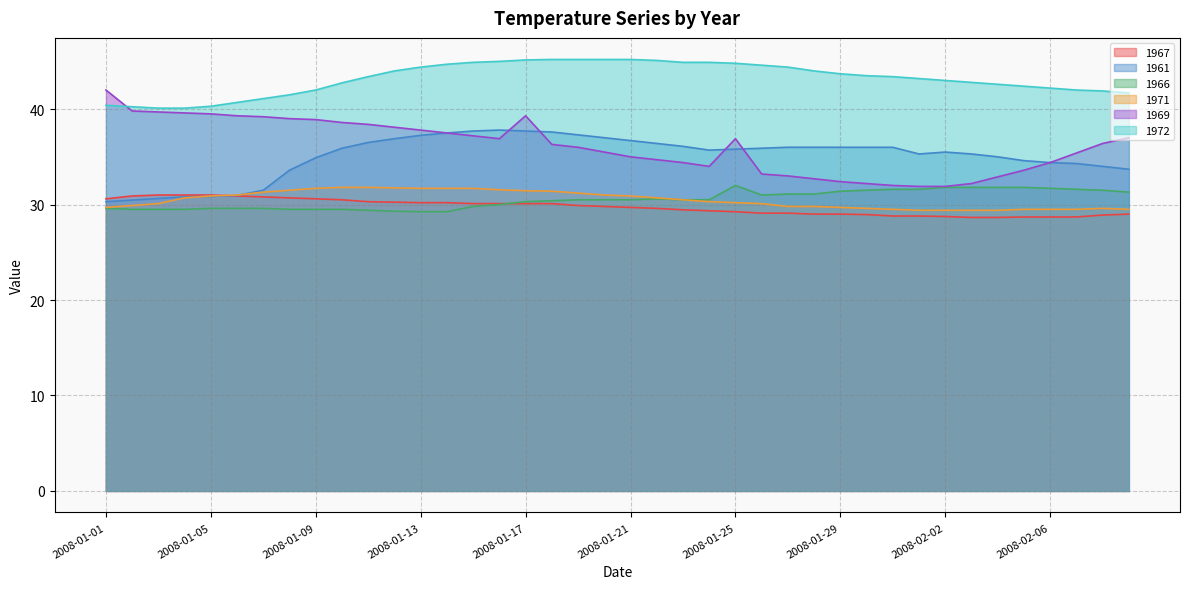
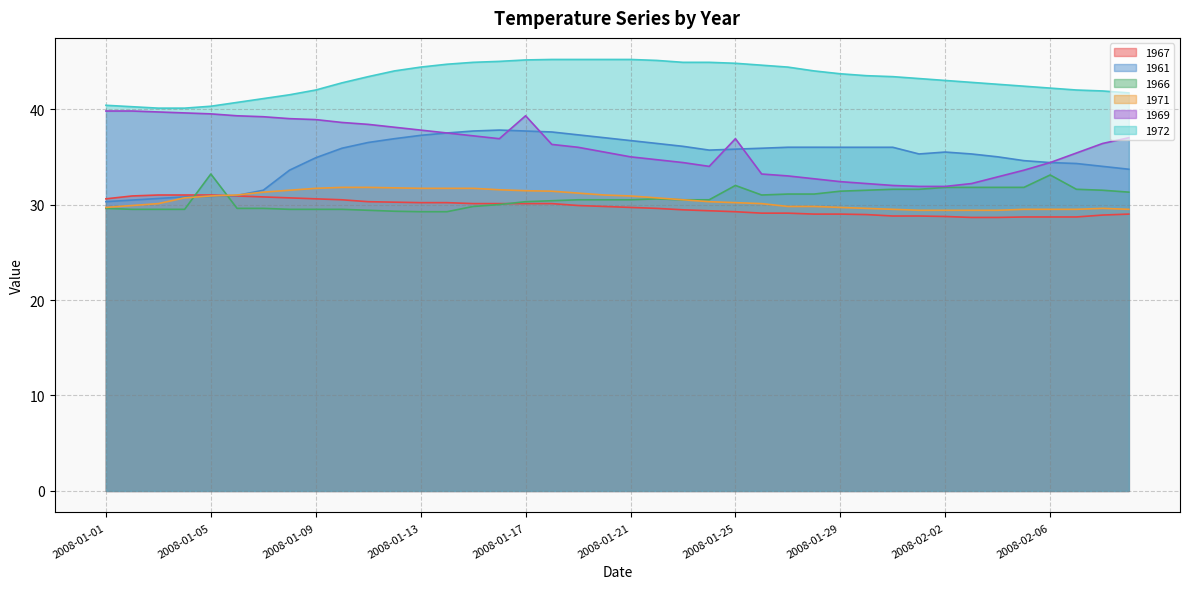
  {
    "1966": {
-     "2008-01-05": 30,
+     "2008-01-05": 33,
      "2008-01-09": 30,
      "2008-01-13": 29,
      "2008-01-21": 31,
      "2008-01-25": 32,
      "2008-01-29": 31,
-     "2008-02-06": 32
+     "2008-02-06": 33
    },
    "1969": {
-     "2008-01-01": 42,
+     "2008-01-01": 40,
      "2008-01-05": 40,
      "2008-01-09": 39,
      "2008-01-13": 38,
      "2008-01-17": 39,
      "2008-01-21": 35,
      "2008-01-25": 37,
      "2008-01-29": 32
    }
  }
